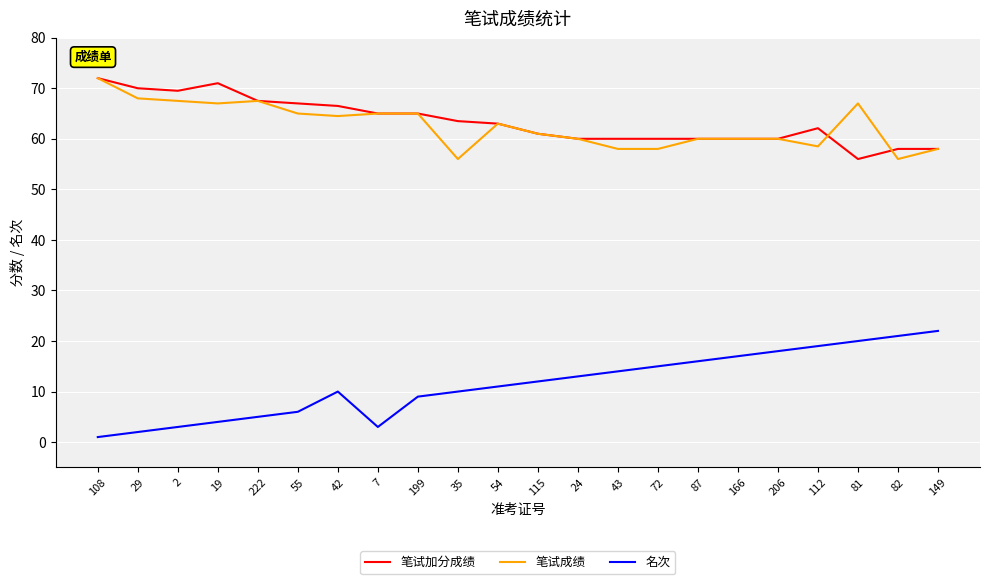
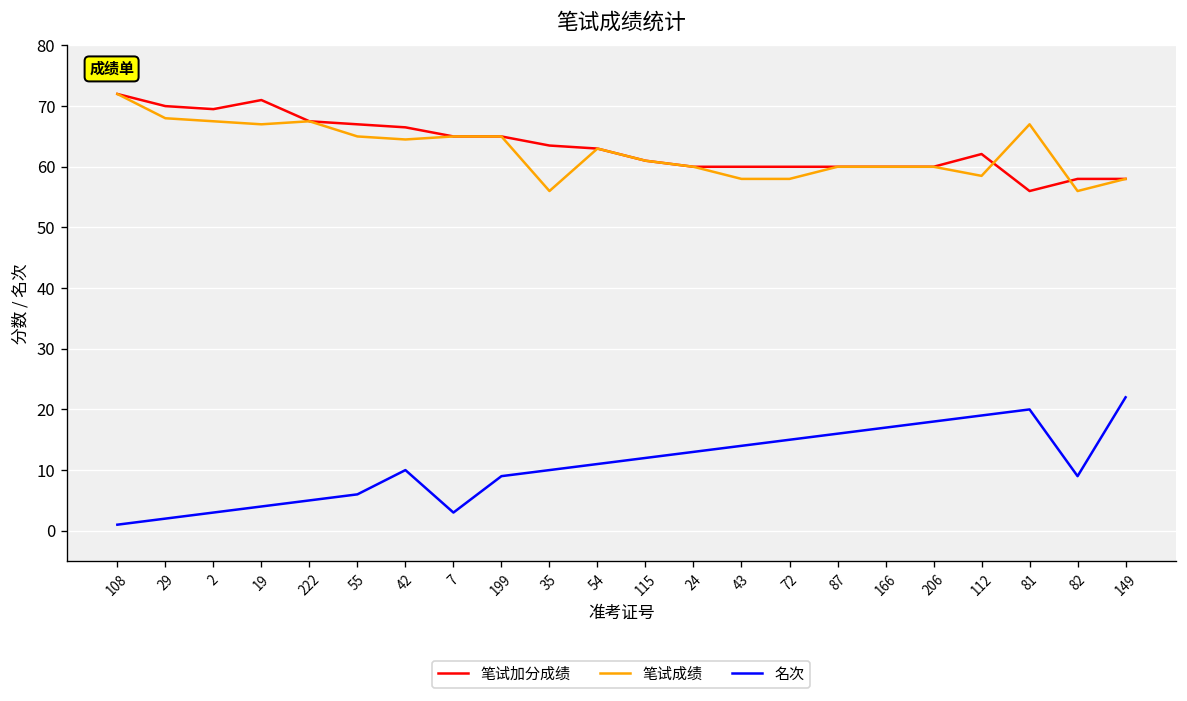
  {
    "笔试加分成绩": {
      "29": 70,
      "2": 70,
      "19": 71,
      "55": 67,
      "42": 67,
      "35": 64,
      "43": 60,
      "72": 60,
      "112": 62,
      "81": 56,
      "82": 58
    },
    "笔试成绩": {
      "29": 68,
      "2": 68,
      "19": 67,
      "55": 65,
      "42": 65,
      "35": 56,
      "43": 58,
      "72": 58,
      "112": 59,
      "81": 67,
      "82": 56
    },
    "名次": {
      "108": 1,
      "29": 2,
      "2": 3,
      "19": 4,
      "222": 5,
      "55": 6,
      "42": 10,
      "7": 3,
      "199": 9,
      "35": 10,
      "54": 11,
      "115": 12,
      "24": 13,
      "43": 14,
      "72": 15,
      "87": 16,
      "166": 17,
      "206": 18,
      "112": 19,
      "81": 20,
-     "82": 21,
+     "82": 9,
      "149": 22
    }
  }
